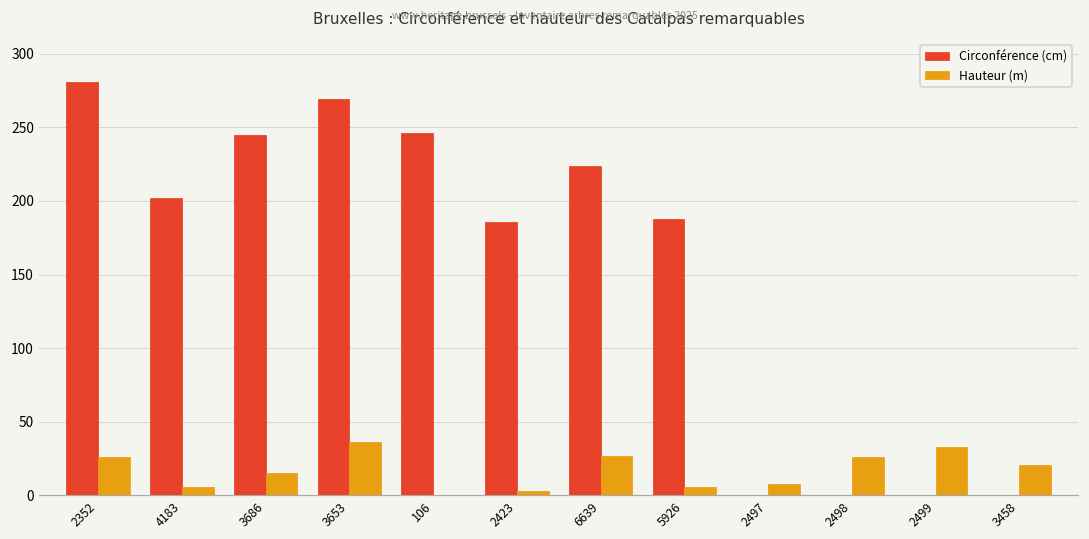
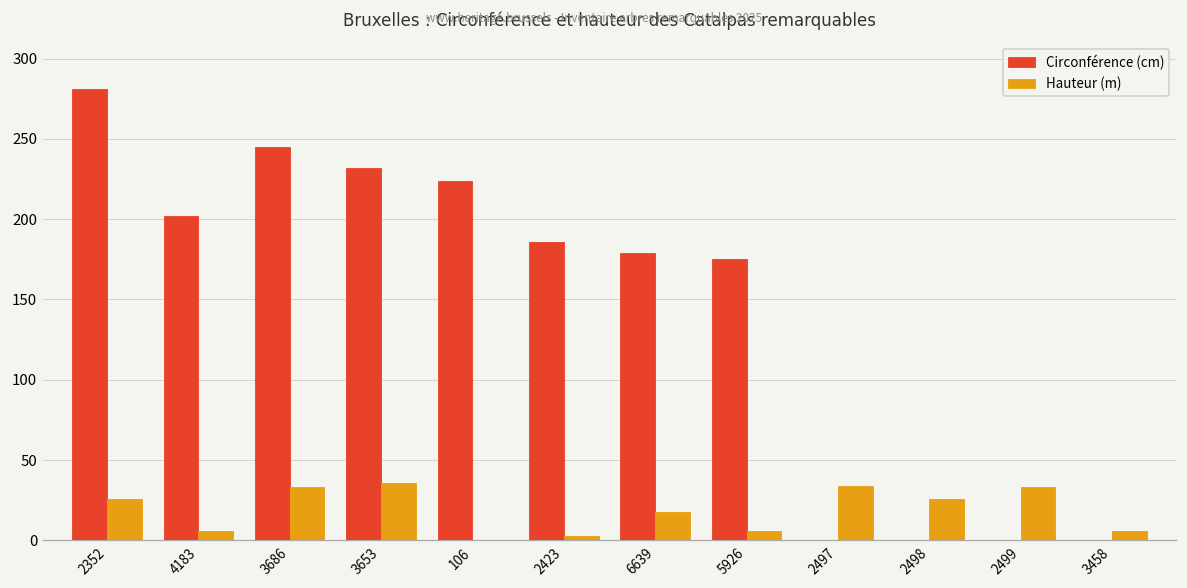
  {
    "Circonférence (cm)": {
      "2352": 281,
      "4183": 202,
      "3686": 245,
-     "3653": 269,
-     "106": 246,
+     "3653": 232,
+     "106": 224,
      "2423": 186,
-     "6639": 224,
-     "5926": 188,
+     "6639": 179,
+     "5926": 175,
      "2497": 0,
      "2498": 0,
      "2499": 0,
      "3458": 0
    },
    "Hauteur (m)": {
      "2352": 26,
      "4183": 6,
-     "3686": 15,
+     "3686": 33,
      "3653": 36,
      "106": 0,
      "2423": 3,
-     "6639": 27,
+     "6639": 18,
      "5926": 6,
-     "2497": 8,
+     "2497": 34,
      "2498": 26,
      "2499": 33,
-     "3458": 21
+     "3458": 6
    }
  }
